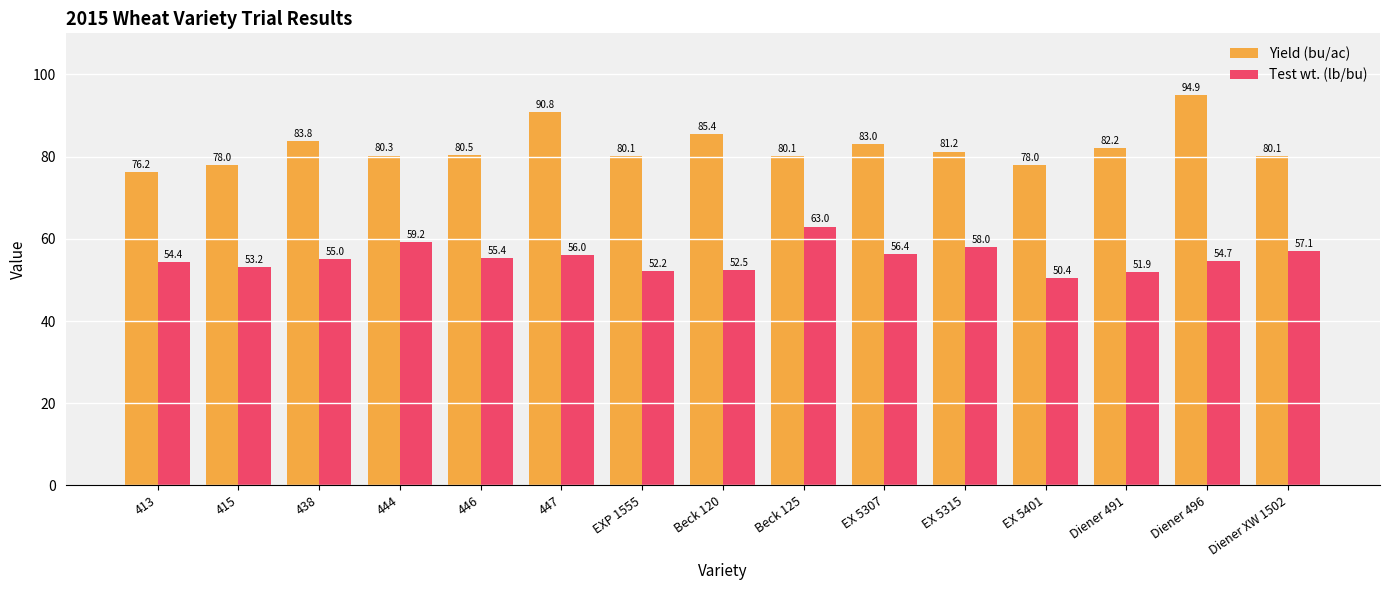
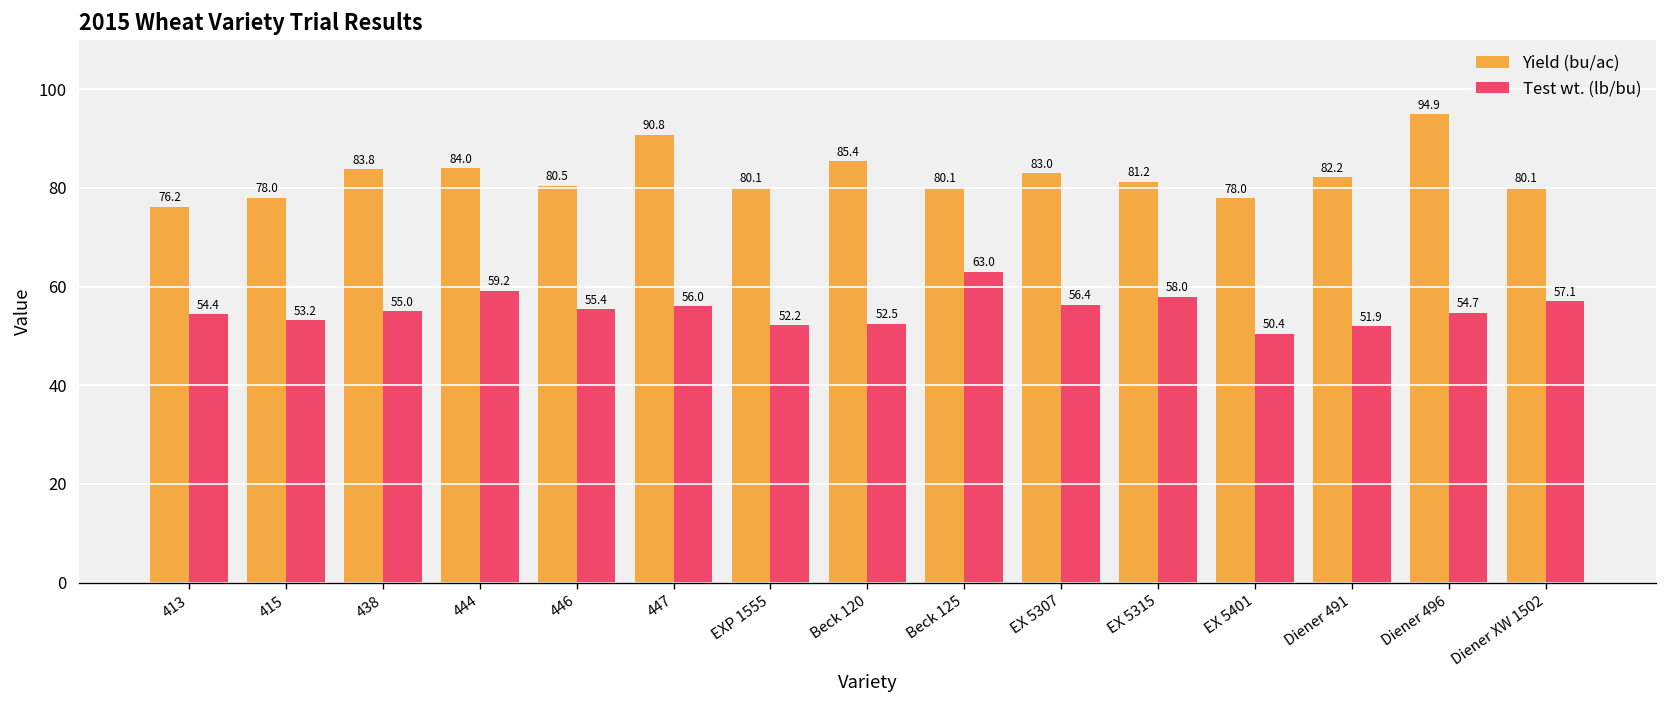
  {
    "Yield (bu/ac)": {
      "413": 76.2,
      "415": 78.0,
      "438": 83.8,
-     "444": 80.3,
+     "444": 84.0,
      "446": 80.5,
      "447": 90.8,
      "EXP 1555": 80.1,
      "Beck 120": 85.4,
      "Beck 125": 80.1,
      "EX 5307": 83.0,
      "EX 5315": 81.2,
      "EX 5401": 78.0,
      "Diener 491": 82.2,
      "Diener 496": 94.9,
      "Diener XW 1502": 80.1
    },
    "Test wt. (lb/bu)": {
      "413": 54.4,
      "415": 53.2,
      "438": 55.0,
      "444": 59.2,
      "446": 55.4,
      "447": 56.0,
      "EXP 1555": 52.2,
      "Beck 120": 52.5,
      "Beck 125": 63.0,
      "EX 5307": 56.4,
      "EX 5315": 58.0,
      "EX 5401": 50.4,
      "Diener 491": 51.9,
      "Diener 496": 54.7,
      "Diener XW 1502": 57.1
    }
  }
